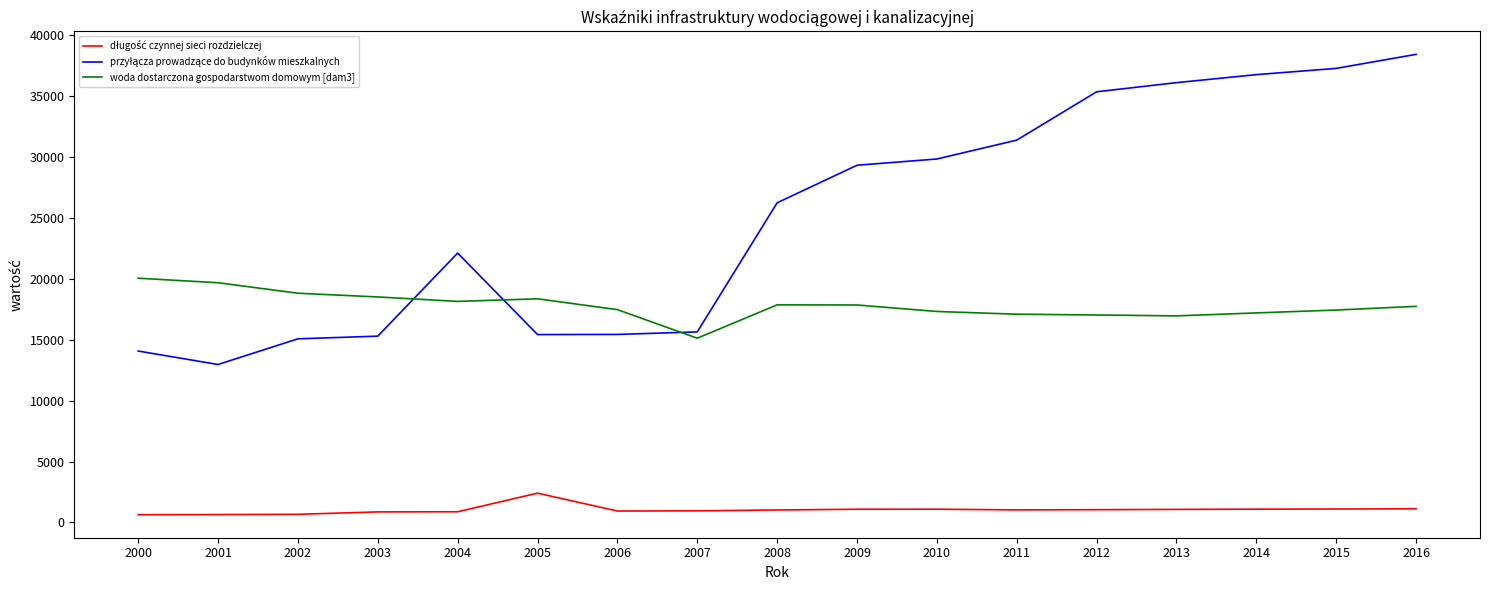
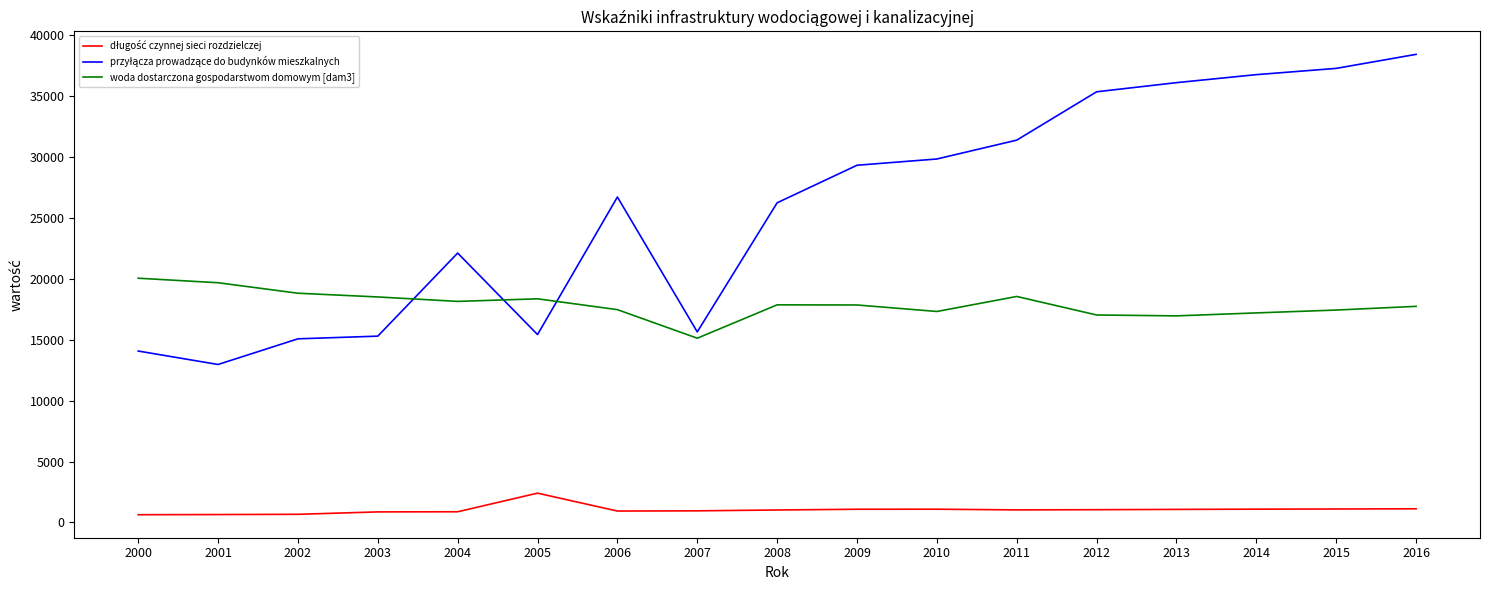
  {
    "długość czynnej sieci rozdzielczej": {
      "2000": 600,
      "2001": 600,
      "2002": 700,
      "2003": 900,
      "2004": 900,
      "2005": 2400,
      "2006": 900,
      "2007": 1000,
      "2008": 1000,
      "2009": 1100,
      "2010": 1100,
      "2011": 1000,
      "2012": 1000,
      "2013": 1100,
      "2014": 1100,
      "2015": 1100,
      "2016": 1100
    },
    "przyłącza prowadzące do budynków mieszkalnych": {
      "2000": 14100,
      "2001": 13000,
      "2002": 15100,
      "2003": 15300,
      "2004": 22100,
      "2005": 15400,
-     "2006": 15400,
+     "2006": 26700,
      "2007": 15600,
      "2008": 26200,
      "2009": 29300,
      "2010": 29800,
      "2011": 31400,
      "2012": 35400,
      "2013": 36100,
      "2014": 36800,
      "2015": 37300,
      "2016": 38400
    },
    "woda dostarczona gospodarstwom domowym [dam3]": {
      "2000": 20100,
      "2001": 19700,
      "2002": 18800,
      "2003": 18500,
      "2004": 18100,
      "2005": 18400,
      "2006": 17500,
      "2007": 15100,
      "2008": 17900,
      "2009": 17900,
      "2010": 17300,
-     "2011": 17100,
+     "2011": 18600,
      "2012": 17000,
      "2013": 17000,
      "2014": 17200,
      "2015": 17400,
      "2016": 17700
    }
  }
